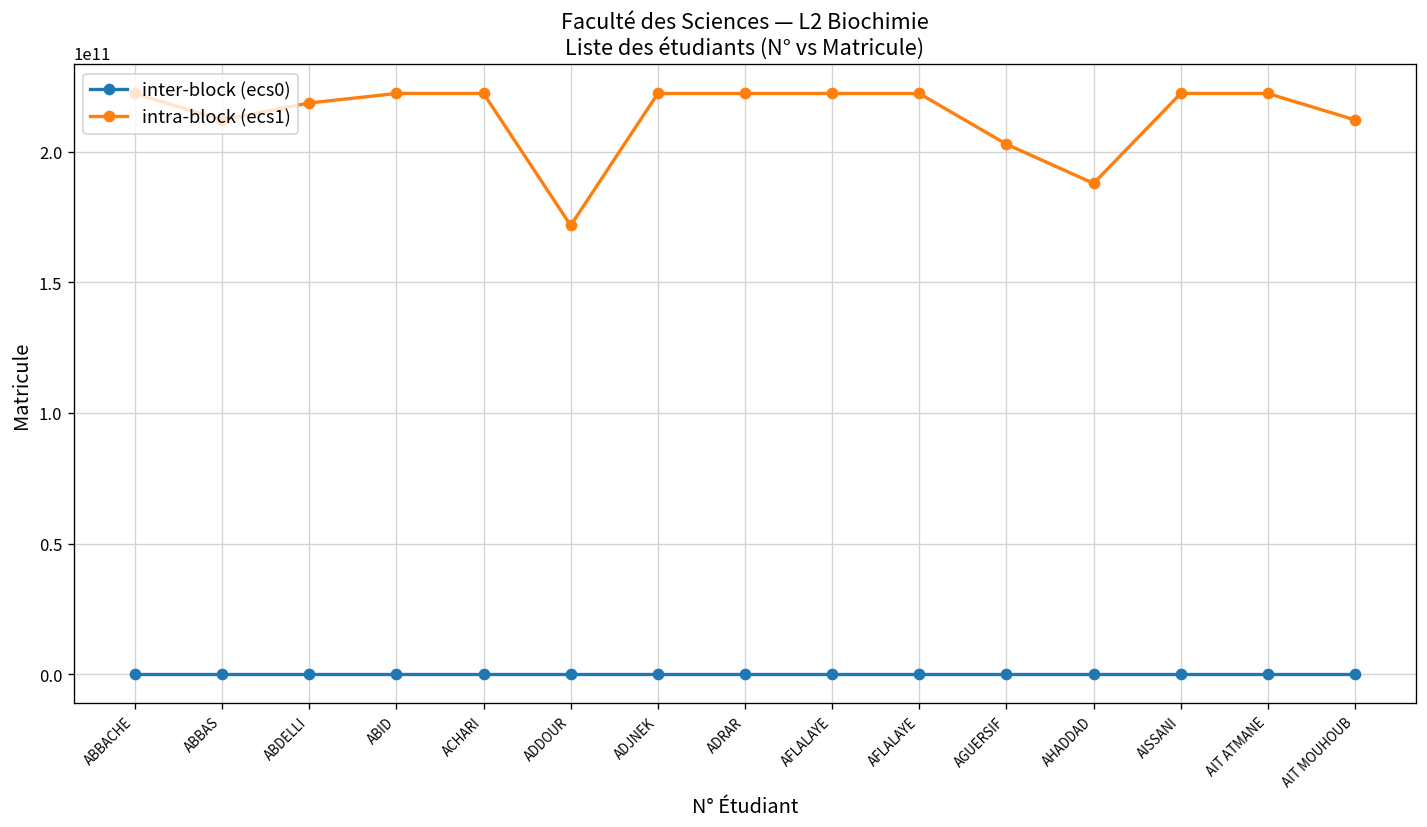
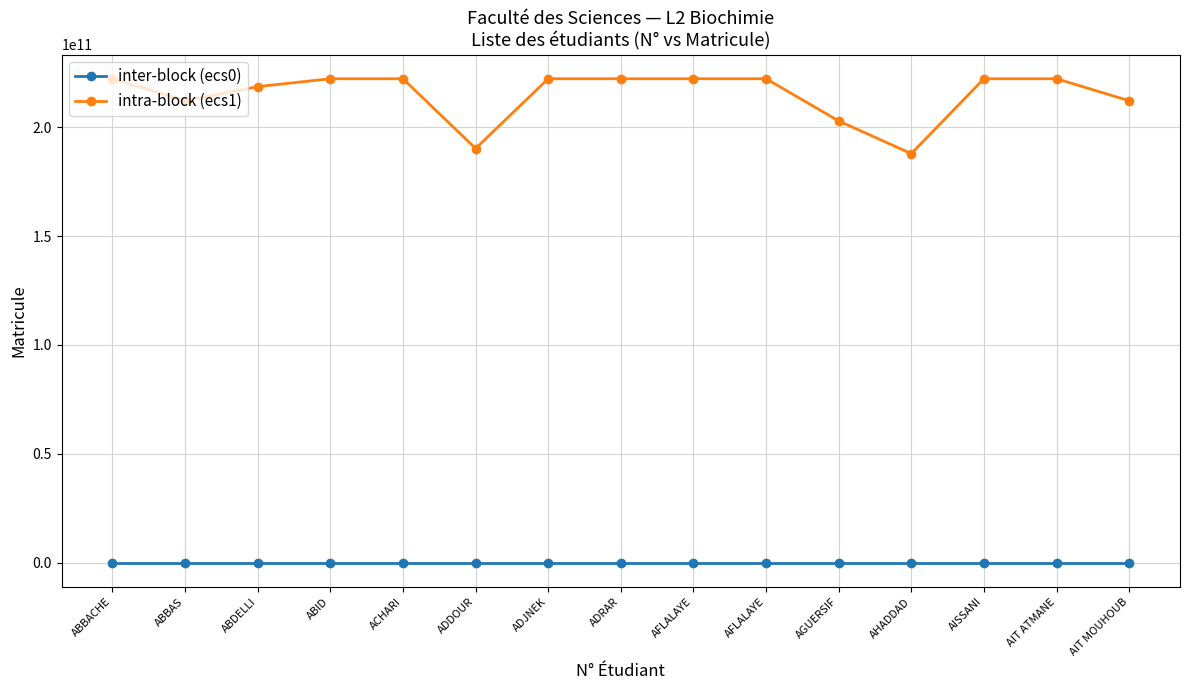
  {
    "inter-block (ecs0)": {
      "ABBACHE": 0,
      "ABBAS": 0,
      "ABDELLI": 0,
      "ABID": 0,
      "ACHARI": 0,
      "ADDOUR": 0,
      "ADJNEK": 0,
      "ADRAR": 0,
      "AGUERSIF": 0,
      "AHADDAD": 0,
      "AISSANI": 0,
      "AIT ATMANE": 0,
      "AIT MOUHOUB": 0
    },
    "intra-block (ecs1)": {
      "ABDELLI": 219000000000,
      "ABID": 222000000000,
      "ACHARI": 222000000000,
-     "ADDOUR": 172000000000,
+     "ADDOUR": 190000000000,
      "ADJNEK": 222000000000,
      "ADRAR": 222000000000,
      "AGUERSIF": 203000000000,
      "AHADDAD": 188000000000,
      "AISSANI": 222000000000,
      "AIT ATMANE": 222000000000,
      "AIT MOUHOUB": 212000000000
    }
  }
